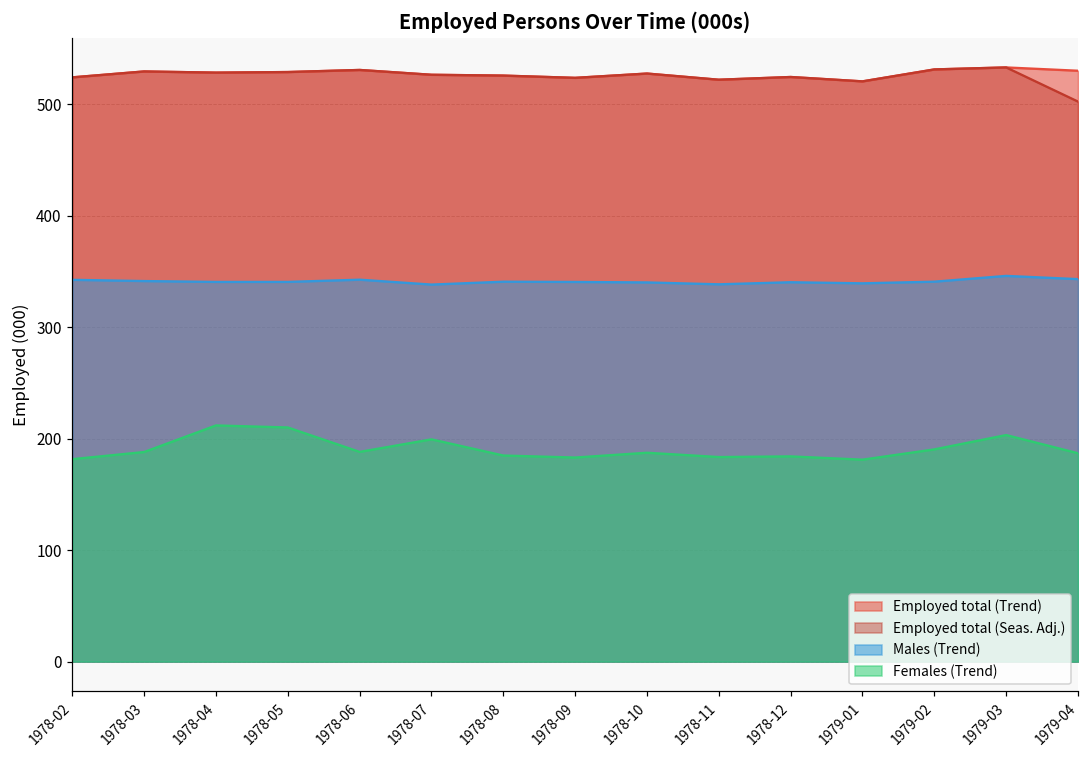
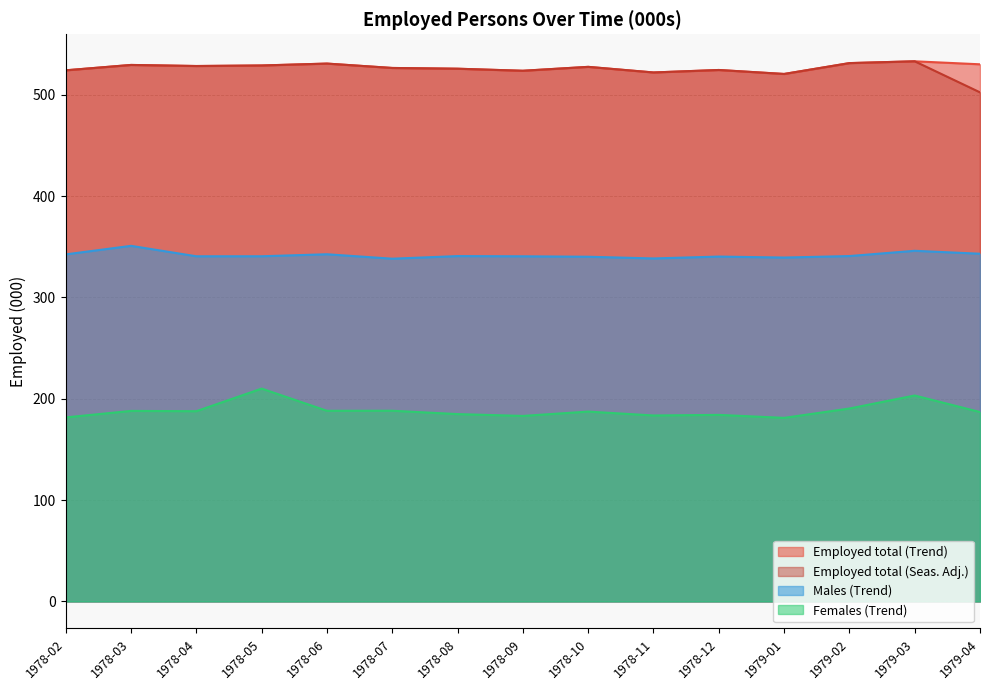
  {
    "Males (Trend)": {
      "1978-02": 342,
-     "1978-03": 341,
+     "1978-03": 351,
      "1978-04": 341,
      "1978-05": 341,
      "1978-06": 343,
      "1978-07": 338,
      "1978-08": 341,
      "1978-09": 341,
      "1978-10": 340,
      "1978-11": 338,
      "1978-12": 340,
      "1979-01": 339,
      "1979-02": 341,
      "1979-03": 346,
      "1979-04": 343
    },
    "Females (Trend)": {
      "1978-02": 182,
      "1978-03": 188,
-     "1978-04": 212,
+     "1978-04": 188,
      "1978-05": 210,
      "1978-06": 188,
-     "1978-07": 199,
+     "1978-07": 188,
      "1978-08": 185,
      "1978-09": 183,
      "1978-10": 187,
      "1978-11": 184,
      "1978-12": 184,
      "1979-01": 181,
      "1979-02": 190,
      "1979-03": 203,
      "1979-04": 187
    }
  }
